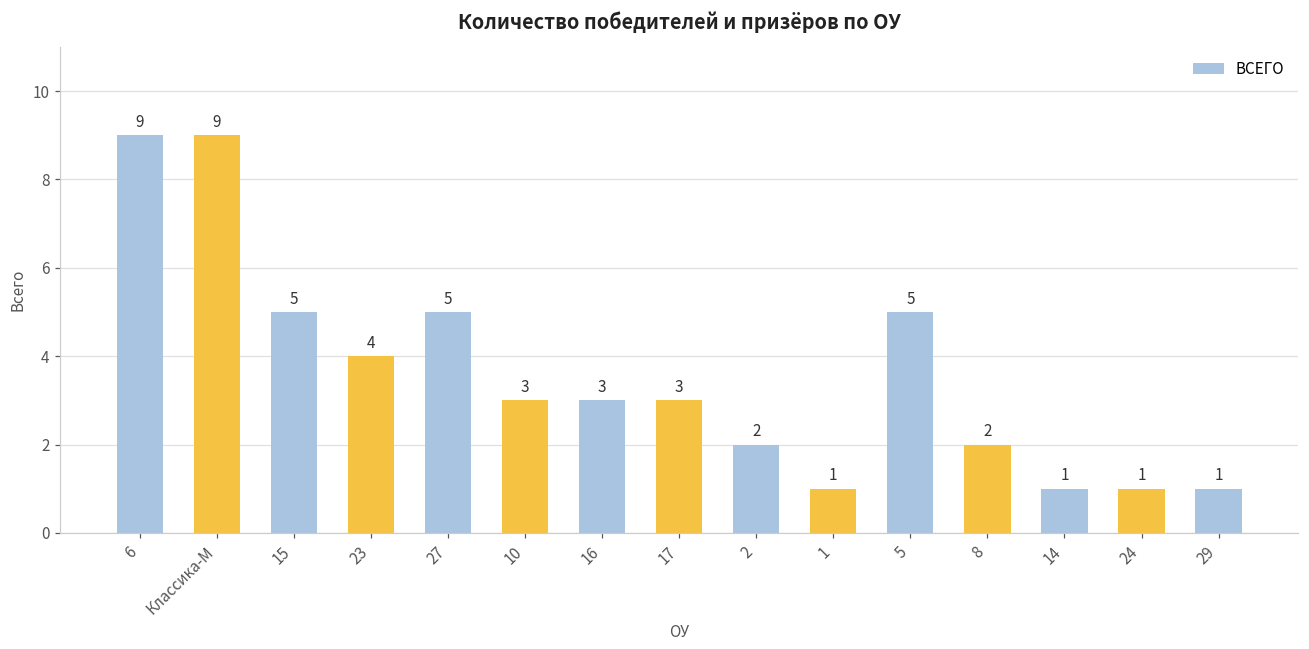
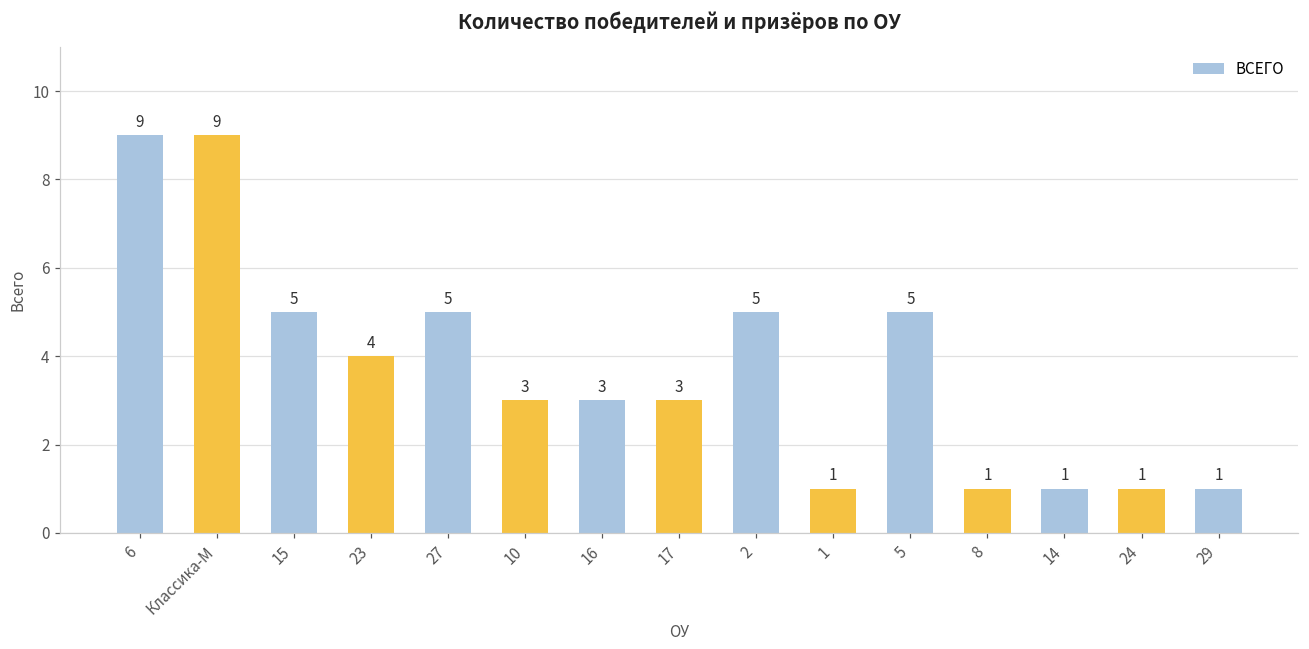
  {
    "6": 9,
    "Классика-М": 9,
    "15": 5,
    "23": 4,
    "27": 5,
    "10": 3,
    "16": 3,
    "17": 3,
-   "2": 2,
+   "2": 5,
    "1": 1,
    "5": 5,
-   "8": 2,
+   "8": 1,
    "14": 1,
    "24": 1,
    "29": 1
  }
